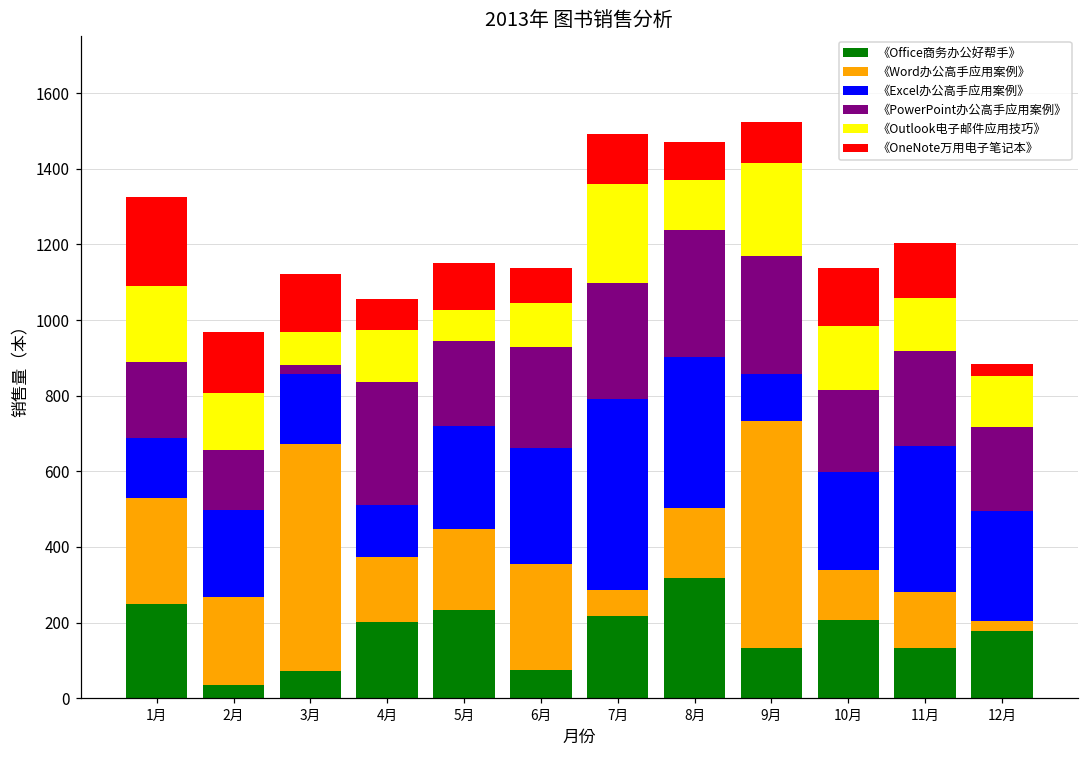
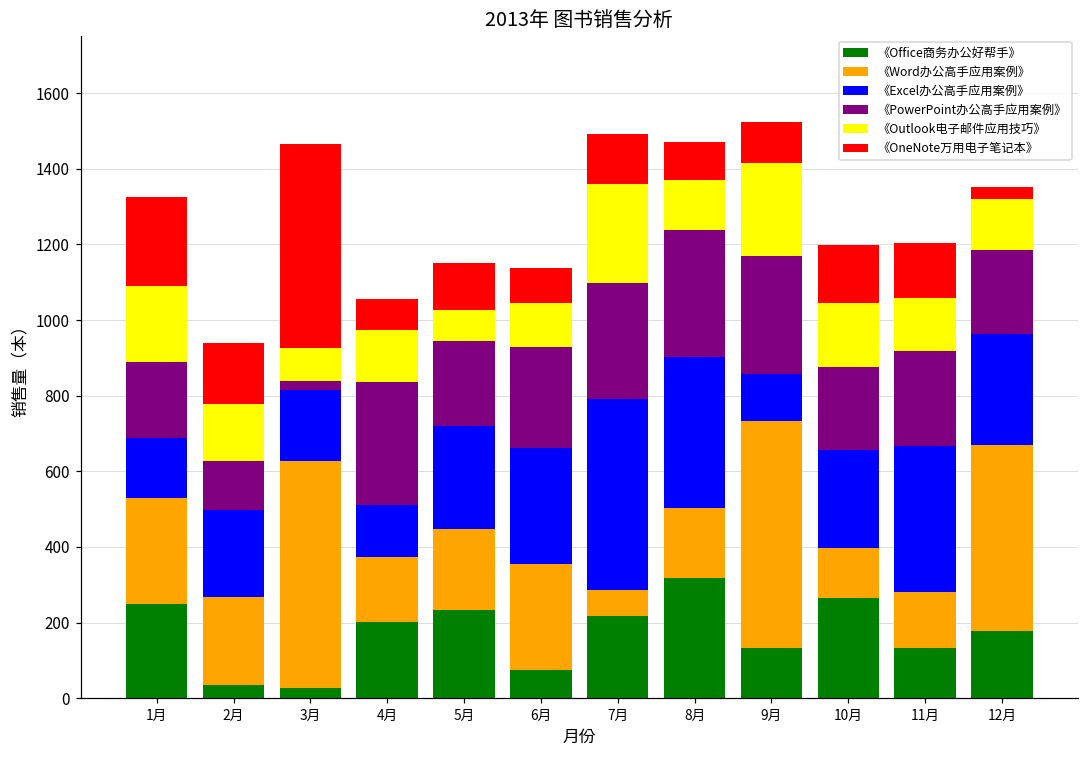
  {
    "《Office商务办公好帮手》": {
      "1月": 250,
      "2月": 30,
-     "3月": 70,
+     "3月": 30,
      "4月": 200,
      "5月": 230,
      "6月": 80,
      "7月": 220,
      "8月": 320,
      "9月": 130,
-     "10月": 210,
+     "10月": 270,
      "11月": 130,
      "12月": 180
    },
    "《Word办公高手应用案例》": {
      "1月": 280,
      "2月": 230,
      "3月": 600,
      "4月": 170,
      "5月": 210,
      "6月": 280,
      "7月": 70,
      "8月": 180,
      "9月": 600,
      "10月": 130,
      "11月": 150,
-     "12月": 30
+     "12月": 490
    },
    "《Excel办公高手应用案例》": {
      "1月": 160,
      "2月": 230,
      "3月": 190,
      "4月": 140,
      "5月": 270,
      "6月": 310,
      "7月": 500,
      "8月": 400,
      "9月": 120,
      "10月": 260,
      "11月": 390,
      "12月": 290
    },
    "《PowerPoint办公高手应用案例》": {
      "1月": 200,
-     "2月": 160,
+     "2月": 130,
      "3月": 20,
      "4月": 330,
      "5月": 220,
      "6月": 270,
      "7月": 310,
      "8月": 340,
      "9月": 310,
      "10月": 220,
      "11月": 250,
      "12月": 220
    },
    "《Outlook电子邮件应用技巧》": {
      "1月": 200,
      "2月": 150,
      "3月": 90,
      "4月": 140,
      "5月": 80,
      "6月": 120,
      "7月": 260,
      "8月": 130,
      "9月": 250,
      "10月": 170,
      "11月": 140,
      "12月": 130
    },
    "《OneNote万用电子笔记本》": {
      "1月": 230,
      "2月": 160,
-     "3月": 150,
+     "3月": 540,
      "4月": 80,
      "5月": 130,
      "6月": 90,
      "7月": 130,
      "8月": 100,
      "9月": 110,
      "10月": 150,
      "11月": 150,
      "12月": 30
    }
  }
